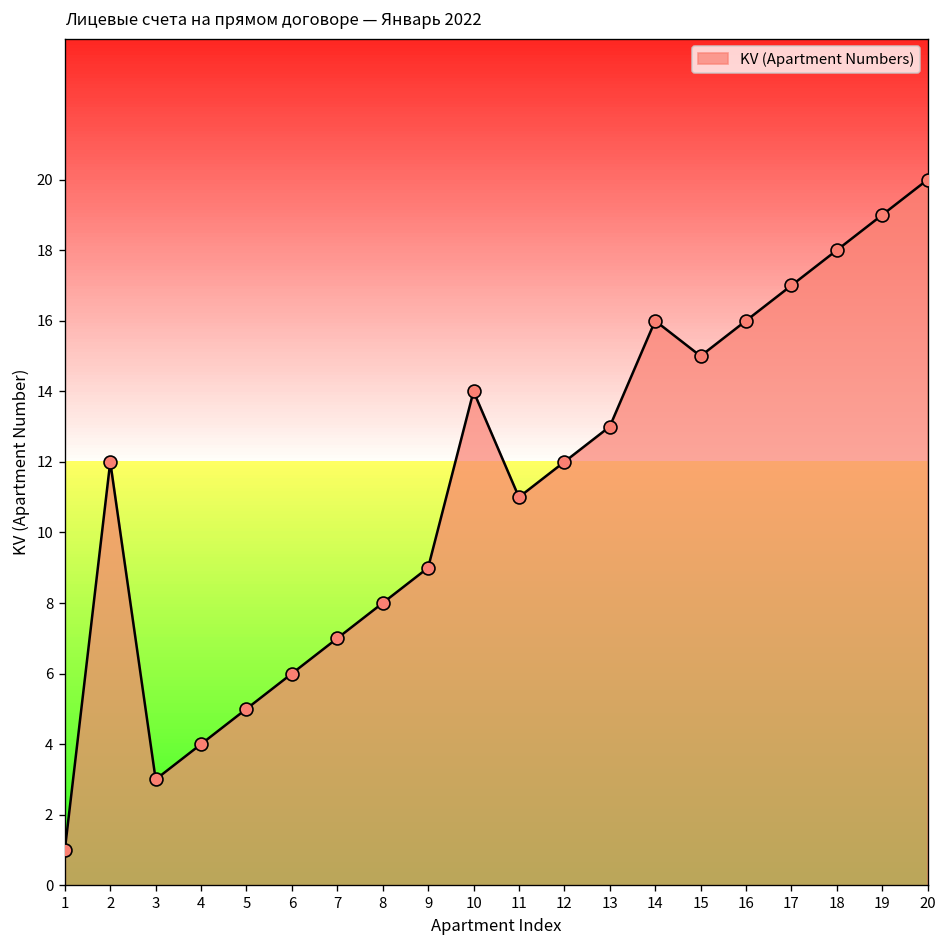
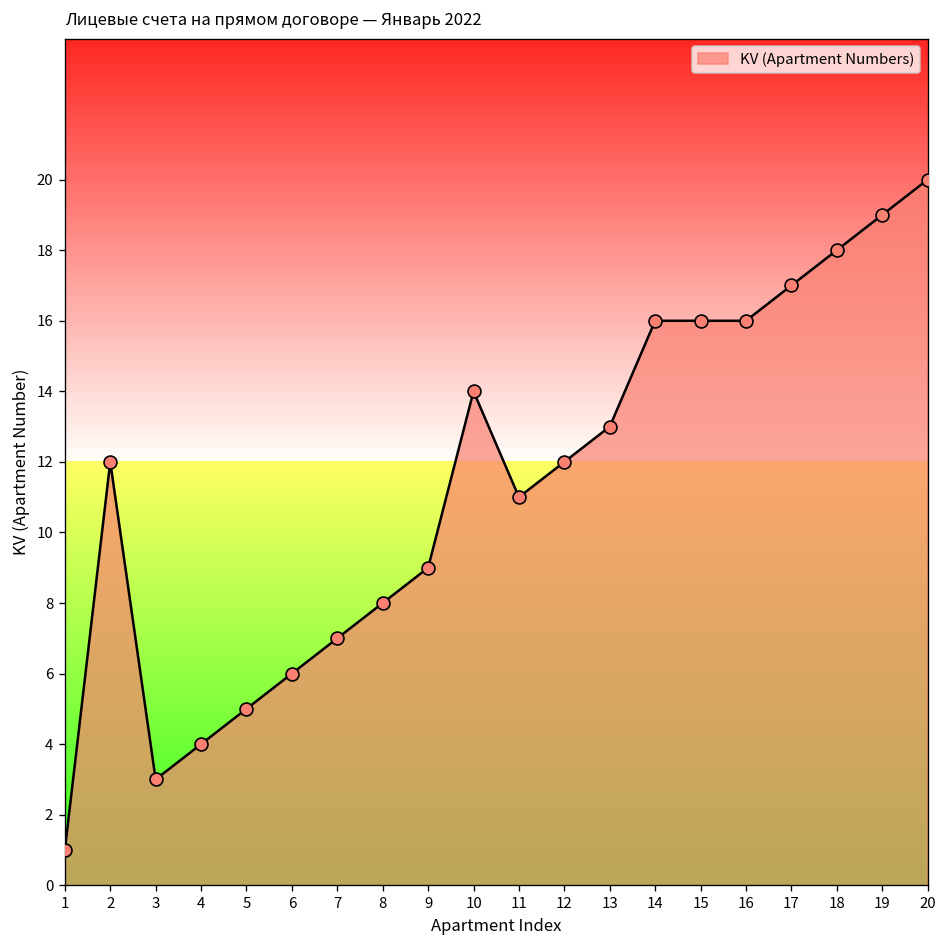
  {
    "1": 1,
    "2": 12,
    "3": 3,
    "4": 4,
    "5": 5,
    "6": 6,
    "7": 7,
    "8": 8,
    "9": 9,
    "10": 14,
    "11": 11,
    "12": 12,
    "13": 13,
    "14": 16,
-   "15": 15,
+   "15": 16,
    "16": 16,
    "17": 17,
    "18": 18,
    "19": 19,
    "20": 20
  }
